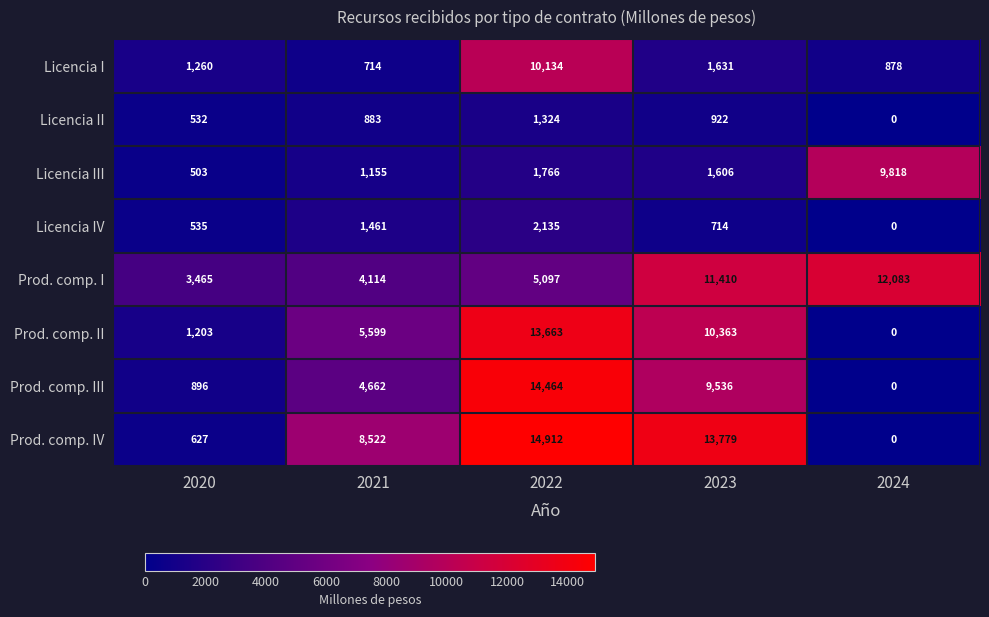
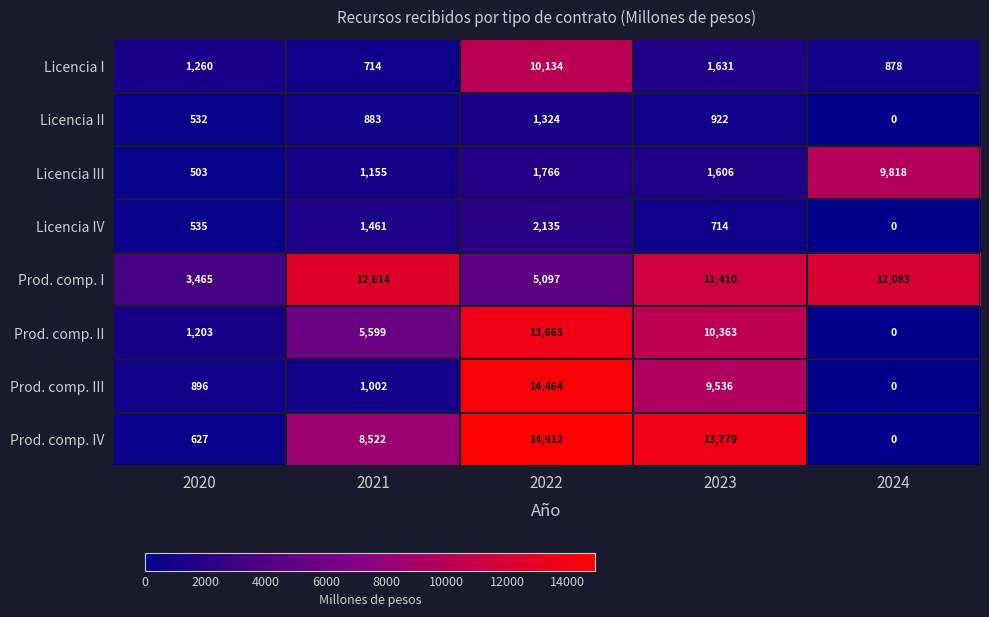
  {
    "Licencia I": {
      "2020": "1,260",
      "2021": "714",
      "2022": "10,134",
      "2023": "1,631",
      "2024": "878"
    },
    "Licencia II": {
      "2020": "532",
      "2021": "883",
      "2022": "1,324",
      "2023": "922",
      "2024": "0"
    },
    "Licencia III": {
      "2020": "503",
      "2021": "1,155",
      "2022": "1,766",
      "2023": "1,606",
      "2024": "9,818"
    },
    "Licencia IV": {
      "2020": "535",
      "2021": "1,461",
      "2022": "2,135",
      "2023": "714",
      "2024": "0"
    },
    "Prod. comp. I": {
      "2020": "3,465",
-     "2021": "4,114",
+     "2021": "12,614",
      "2022": "5,097",
      "2023": "11,410",
      "2024": "12,083"
    },
    "Prod. comp. II": {
      "2020": "1,203",
      "2021": "5,599",
      "2022": "13,663",
      "2023": "10,363",
      "2024": "0"
    },
    "Prod. comp. III": {
      "2020": "896",
-     "2021": "4,662",
+     "2021": "1,002",
      "2022": "14,464",
      "2023": "9,536",
      "2024": "0"
    },
    "Prod. comp. IV": {
      "2020": "627",
      "2021": "8,522",
      "2022": "14,912",
      "2023": "13,779",
      "2024": "0"
    }
  }
